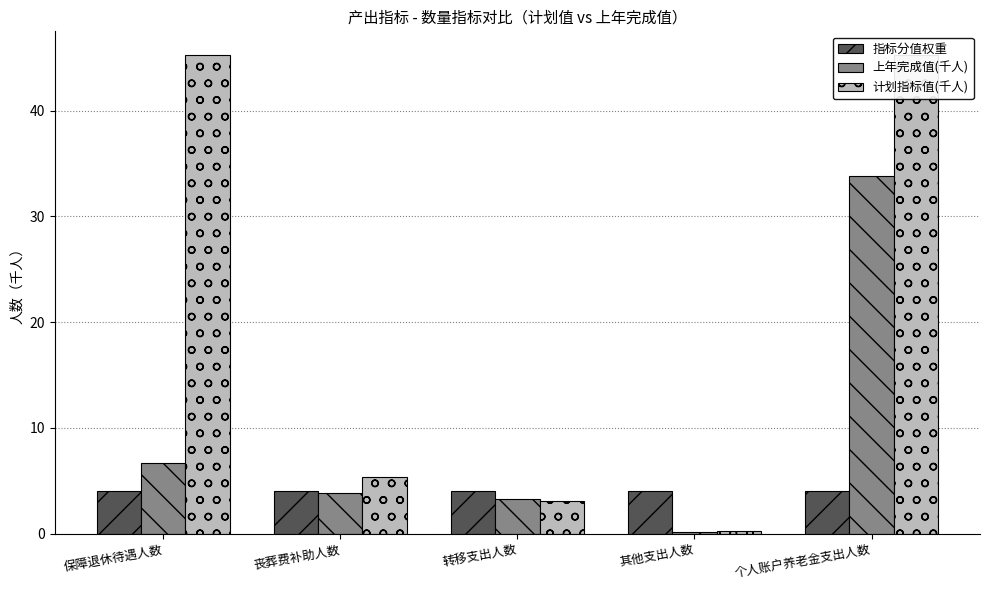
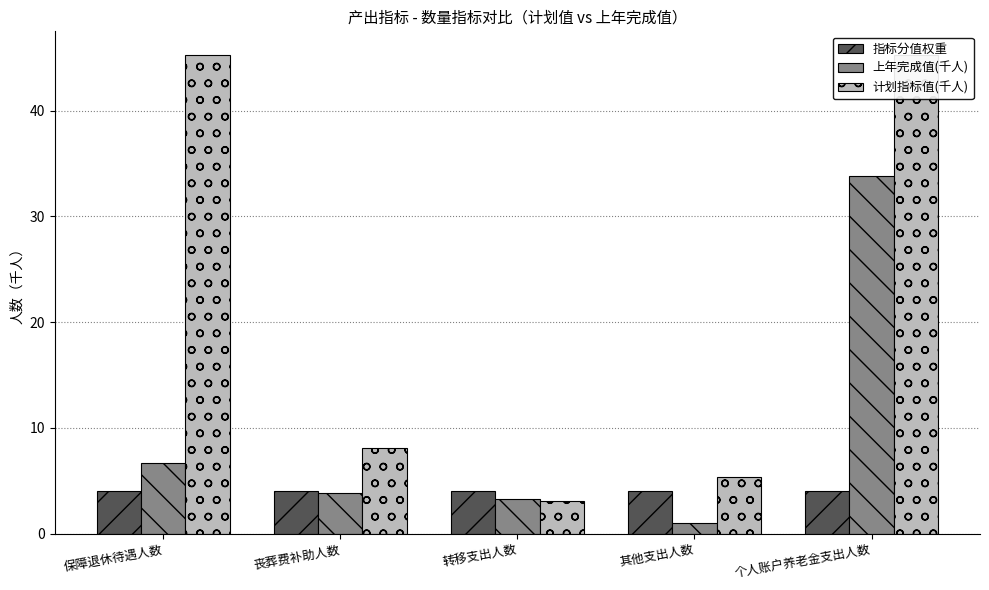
  {
    "指标分值权重": {
      "保障退休待遇人数": 4.0,
      "丧葬费补助人数": 4.0,
      "转移支出人数": 4.0,
      "其他支出人数": 4.0,
      "个人账户养老金支出人数": 4.0
    },
    "上年完成值(千人)": {
      "保障退休待遇人数": 6.7,
      "丧葬费补助人数": 3.9,
      "转移支出人数": 3.2,
-     "其他支出人数": 0.2,
+     "其他支出人数": 1.0,
      "个人账户养老金支出人数": 33.8
    },
    "计划指标值(千人)": {
      "保障退休待遇人数": 45.2,
-     "丧葬费补助人数": 5.4,
+     "丧葬费补助人数": 8.1,
      "转移支出人数": 3.1,
-     "其他支出人数": 0.2
+     "其他支出人数": 5.4
    }
  }
